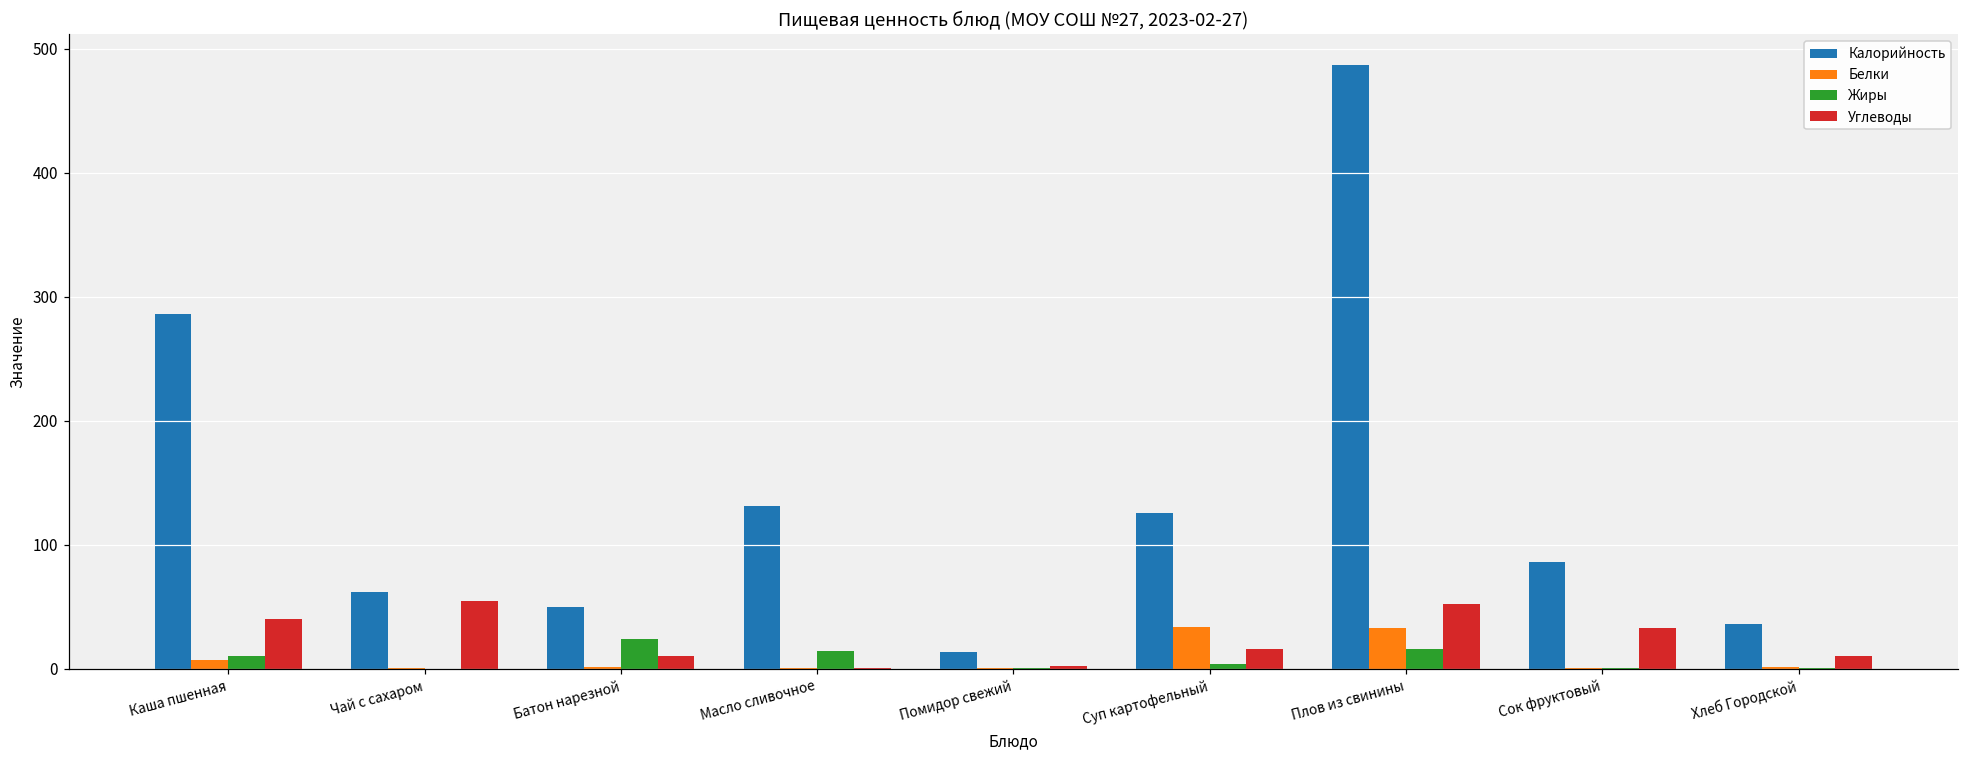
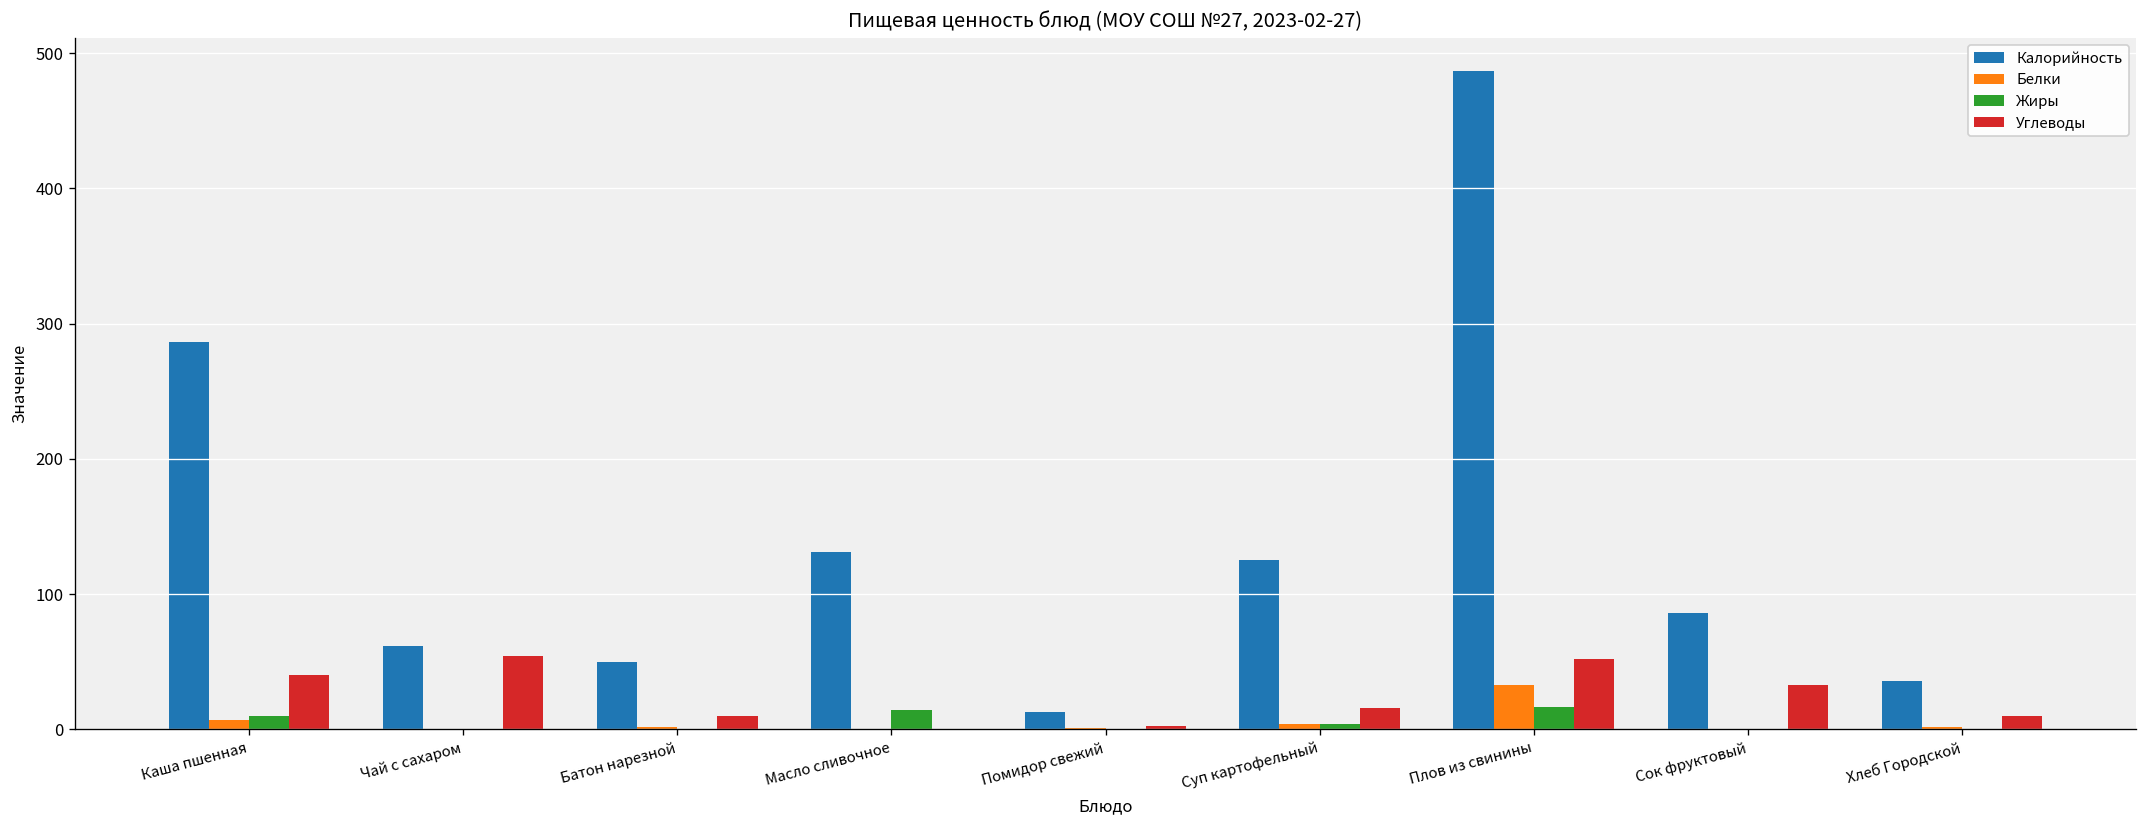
  {
    "Калорийность": {
      "Каша пшенная": 286,
      "Чай с сахаром": 62,
      "Батон нарезной": 50,
      "Масло сливочное": 131,
      "Помидор свежий": 13,
      "Суп картофельный": 126,
      "Плов из свинины": 487,
      "Сок фруктовый": 86,
      "Хлеб Городской": 36
    },
    "Белки": {
      "Каша пшенная": 7,
-     "Суп картофельный": 34,
+     "Суп картофельный": 4,
      "Плов из свинины": 33
    },
    "Жиры": {
      "Каша пшенная": 10,
-     "Батон нарезной": 24,
+     "Батон нарезной": 0,
      "Масло сливочное": 14,
      "Суп картофельный": 4,
      "Плов из свинины": 16
    },
    "Углеводы": {
      "Каша пшенная": 40,
      "Чай с сахаром": 54,
      "Батон нарезной": 10,
      "Помидор свежий": 2,
      "Суп картофельный": 15,
      "Плов из свинины": 52,
      "Сок фруктовый": 33,
      "Хлеб Городской": 10
    }
  }
